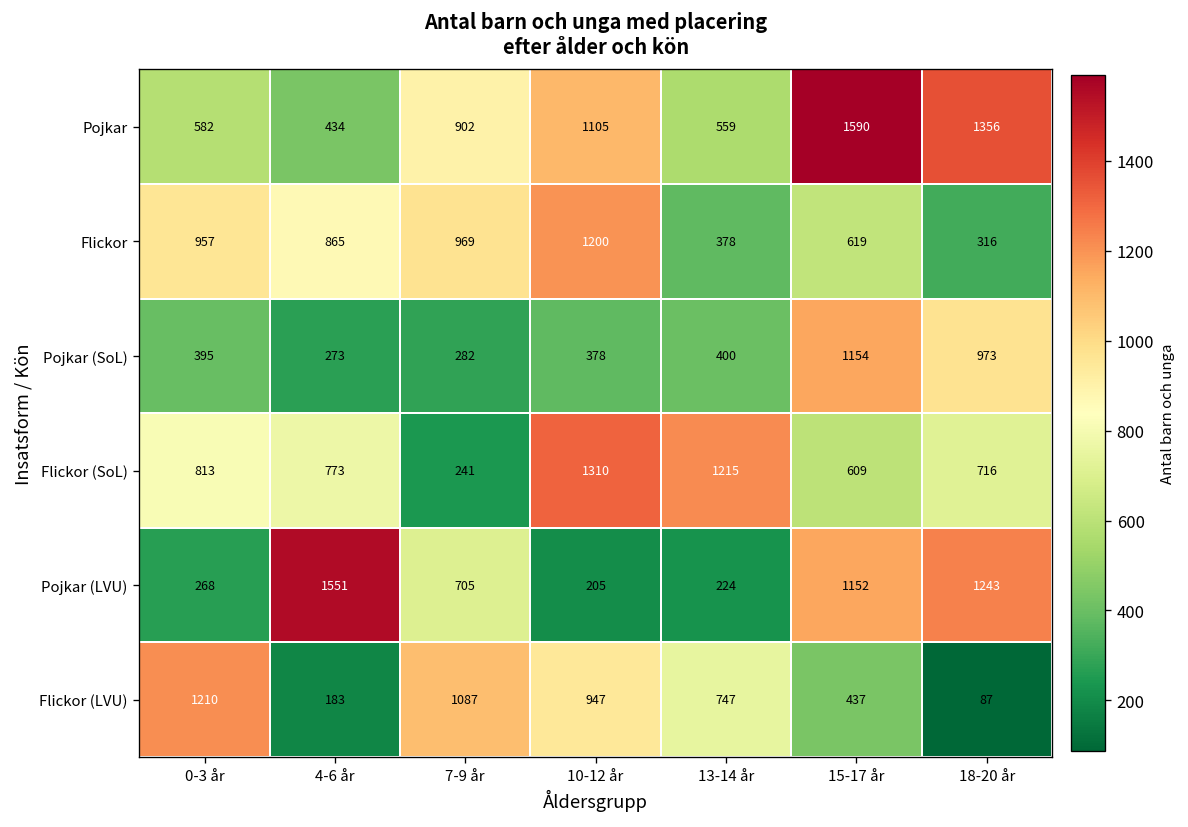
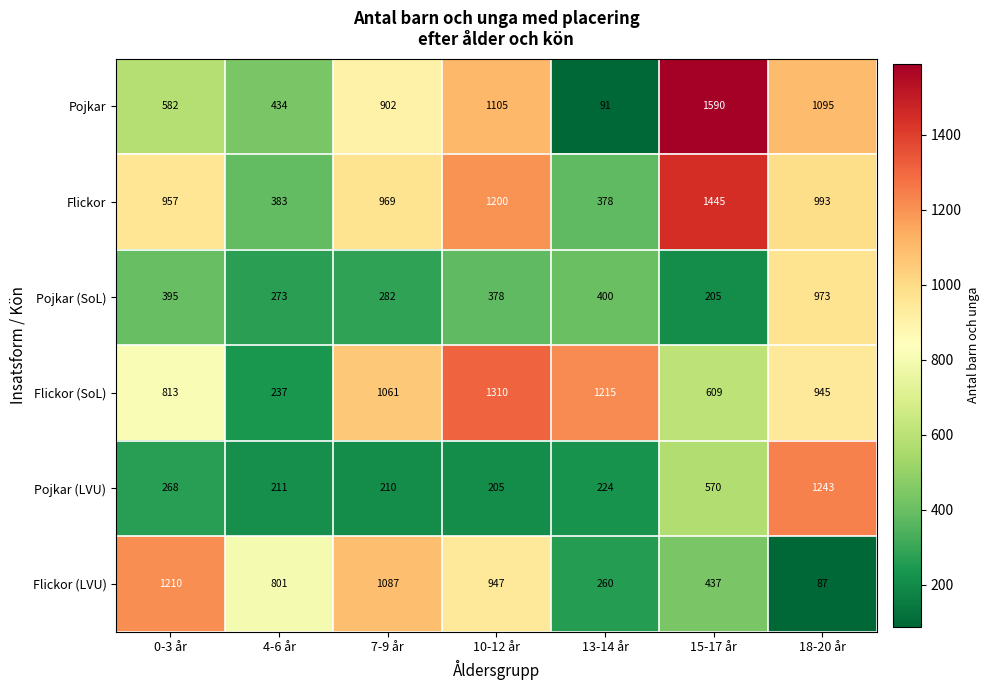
  {
    "Pojkar": {
      "0-3 år": 582,
      "4-6 år": 434,
      "7-9 år": 902,
      "10-12 år": 1105,
-     "13-14 år": 559,
+     "13-14 år": 91,
      "15-17 år": 1590,
-     "18-20 år": 1356
+     "18-20 år": 1095
    },
    "Flickor": {
      "0-3 år": 957,
-     "4-6 år": 865,
+     "4-6 år": 383,
      "7-9 år": 969,
      "10-12 år": 1200,
      "13-14 år": 378,
-     "15-17 år": 619,
-     "18-20 år": 316
+     "15-17 år": 1445,
+     "18-20 år": 993
    },
    "Pojkar (SoL)": {
      "0-3 år": 395,
      "4-6 år": 273,
      "7-9 år": 282,
      "10-12 år": 378,
      "13-14 år": 400,
-     "15-17 år": 1154,
+     "15-17 år": 205,
      "18-20 år": 973
    },
    "Flickor (SoL)": {
      "0-3 år": 813,
-     "4-6 år": 773,
-     "7-9 år": 241,
+     "4-6 år": 237,
+     "7-9 år": 1061,
      "10-12 år": 1310,
      "13-14 år": 1215,
      "15-17 år": 609,
-     "18-20 år": 716
+     "18-20 år": 945
    },
    "Pojkar (LVU)": {
      "0-3 år": 268,
-     "4-6 år": 1551,
-     "7-9 år": 705,
+     "4-6 år": 211,
+     "7-9 år": 210,
      "10-12 år": 205,
      "13-14 år": 224,
-     "15-17 år": 1152,
+     "15-17 år": 570,
      "18-20 år": 1243
    },
    "Flickor (LVU)": {
      "0-3 år": 1210,
-     "4-6 år": 183,
+     "4-6 år": 801,
      "7-9 år": 1087,
      "10-12 år": 947,
-     "13-14 år": 747,
+     "13-14 år": 260,
      "15-17 år": 437,
      "18-20 år": 87
    }
  }
